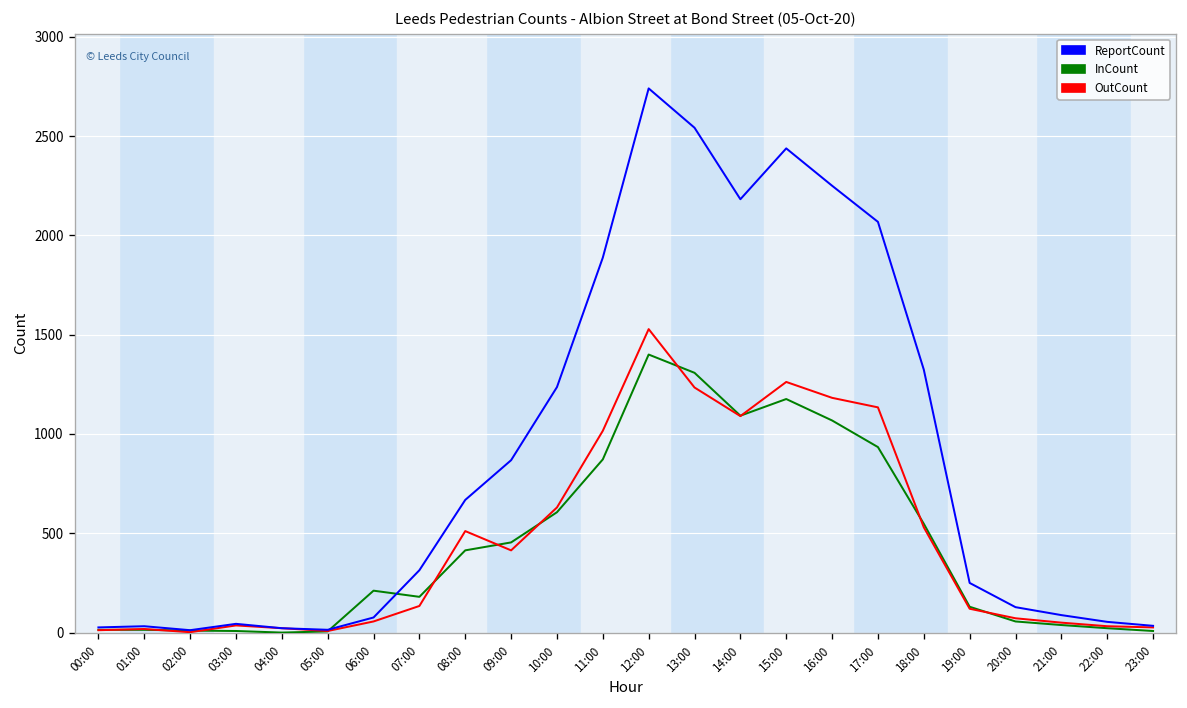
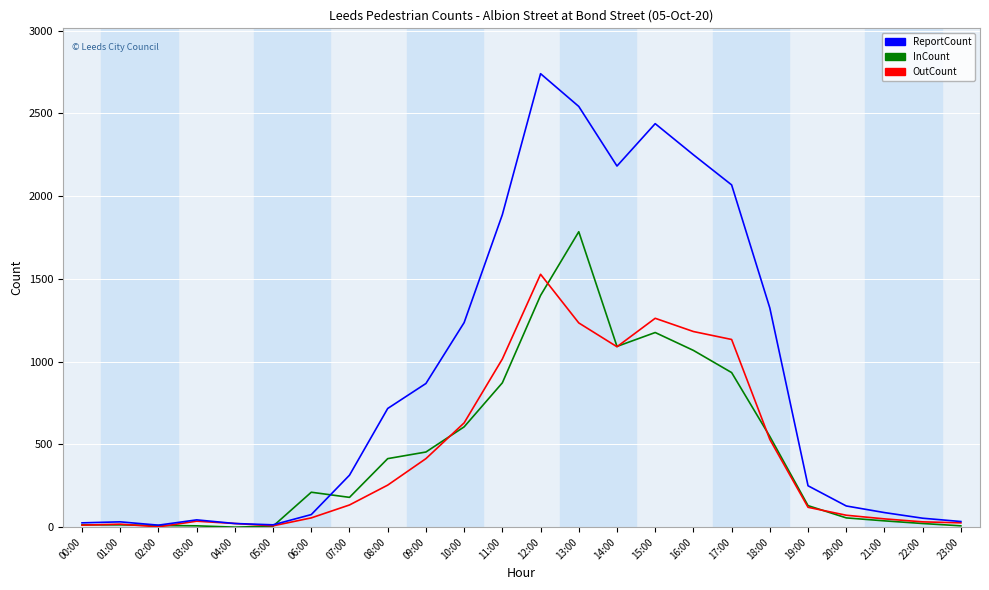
  {
    "InCount": {
      "03:00": 10,
      "04:00": 0,
      "06:00": 210,
      "07:00": 180,
      "08:00": 410,
      "09:00": 450,
      "10:00": 610,
      "11:00": 870,
      "12:00": 1400,
-     "13:00": 1310,
+     "13:00": 1790,
      "15:00": 1180,
      "16:00": 1070,
      "17:00": 930,
      "18:00": 550,
      "20:00": 60,
      "23:00": 10
    },
    "OutCount": {
      "06:00": 60,
      "07:00": 130,
-     "08:00": 510,
+     "08:00": 250,
      "09:00": 410,
      "10:00": 630,
      "11:00": 1020,
      "12:00": 1530,
      "13:00": 1230,
      "15:00": 1260,
      "16:00": 1180,
      "17:00": 1130,
      "18:00": 530,
      "20:00": 70
    },
    "ReportCount": {
      "06:00": 80,
      "07:00": 310,
-     "08:00": 670,
+     "08:00": 720,
      "09:00": 870,
      "10:00": 1240,
      "11:00": 1890,
      "12:00": 2740,
      "13:00": 2540,
      "14:00": 2180,
      "15:00": 2440,
      "16:00": 2250,
      "17:00": 2070,
      "18:00": 1320,
      "19:00": 250,
      "20:00": 130,
      "21:00": 90,
      "22:00": 50
    }
  }
